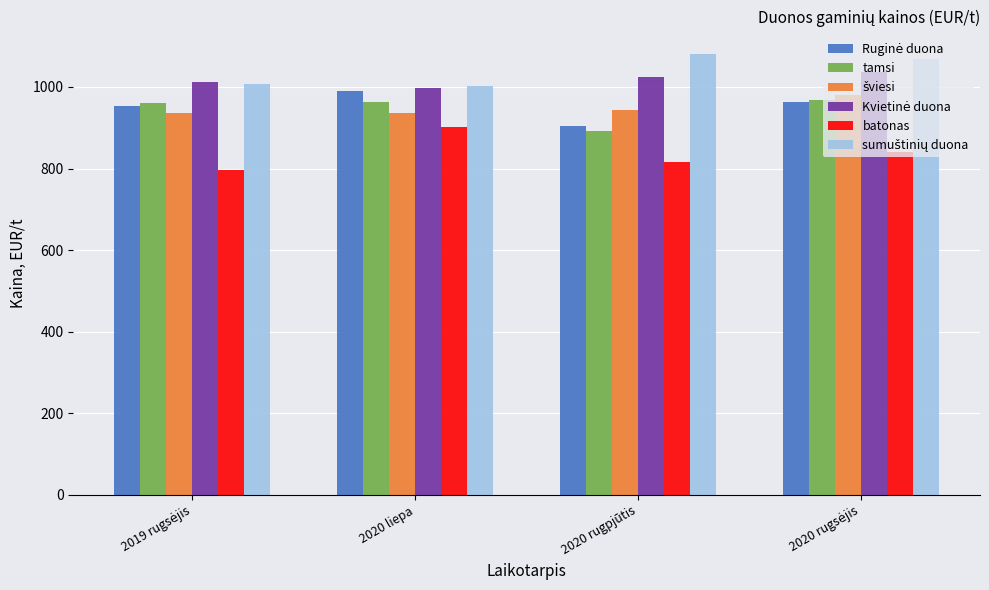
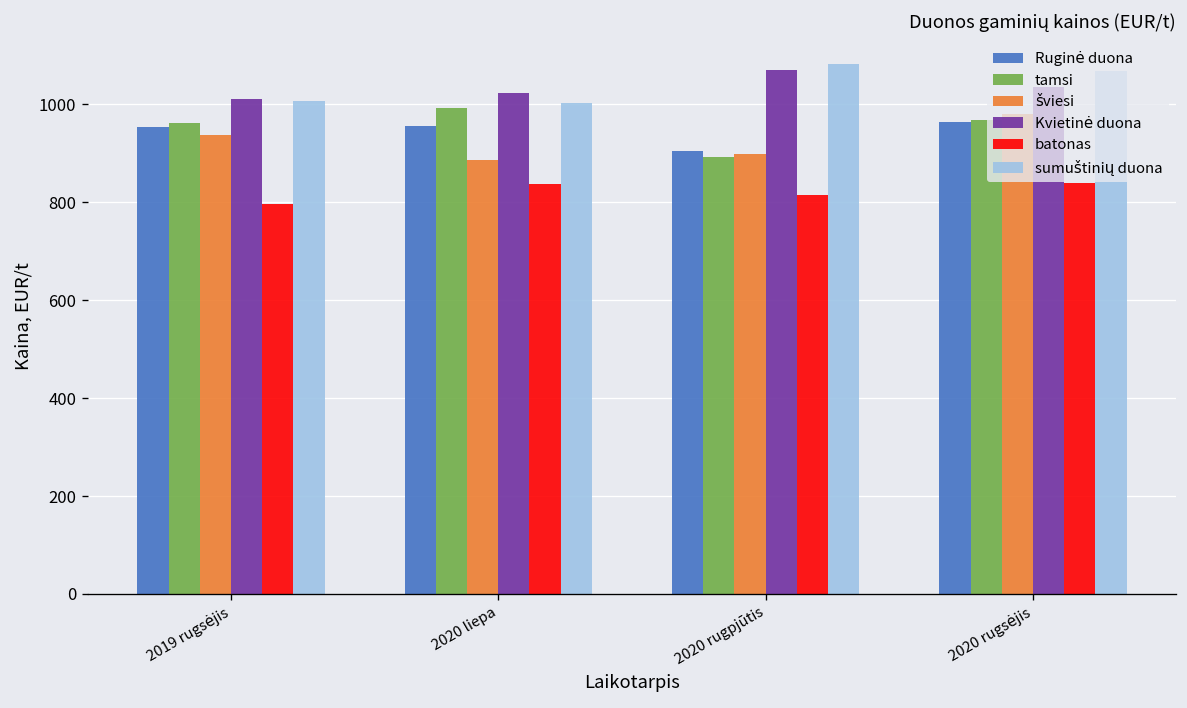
  {
    "Ruginė duona": {
      "2019 rugsėjis": 950,
-     "2020 liepa": 990,
+     "2020 liepa": 950,
      "2020 rugpjūtis": 900,
      "2020 rugsėjis": 960
    },
    "tamsi": {
      "2019 rugsėjis": 960,
-     "2020 liepa": 960,
+     "2020 liepa": 990,
      "2020 rugpjūtis": 890,
      "2020 rugsėjis": 970
    },
    "šviesi": {
      "2019 rugsėjis": 940,
-     "2020 liepa": 940,
-     "2020 rugpjūtis": 940
+     "2020 liepa": 890,
+     "2020 rugpjūtis": 900
    },
    "Kvietinė duona": {
      "2019 rugsėjis": 1010,
-     "2020 liepa": 1000,
-     "2020 rugpjūtis": 1020
+     "2020 liepa": 1020,
+     "2020 rugpjūtis": 1070
    },
    "batonas": {
      "2019 rugsėjis": 800,
-     "2020 liepa": 900,
+     "2020 liepa": 840,
      "2020 rugpjūtis": 820
    },
    "sumuštinių duona": {
      "2019 rugsėjis": 1010,
      "2020 liepa": 1000,
      "2020 rugpjūtis": 1080
    }
  }
